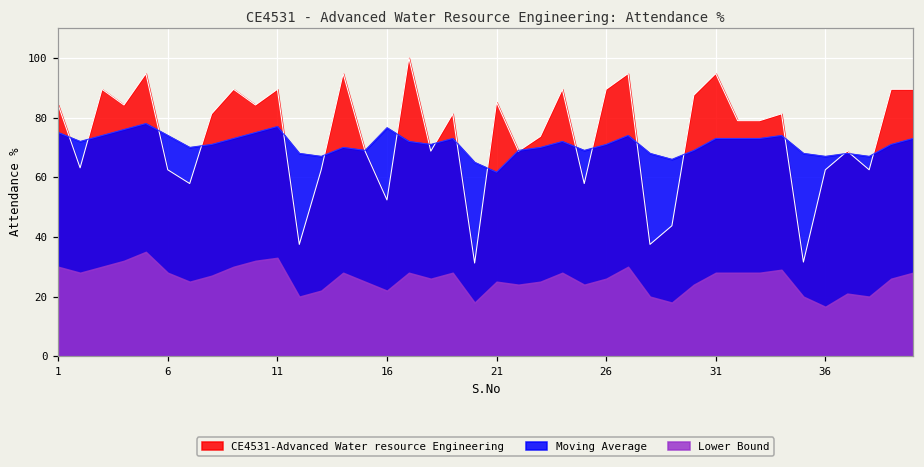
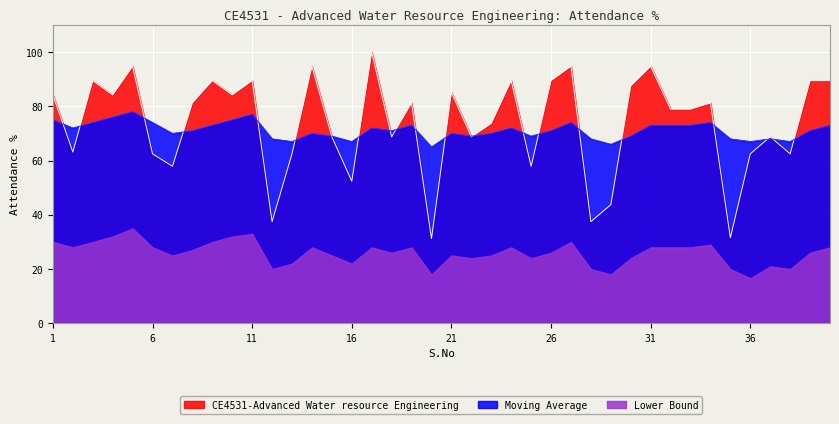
  {
    "CE4531-Advanced Water resource Engineering": {
      "1": 84,
      "6": 63,
      "11": 89,
      "16": 52,
      "21": 85,
      "26": 89,
      "31": 95,
      "36": 63
    },
    "Moving Average": {
      "1": 75,
      "6": 74,
      "11": 77,
-     "16": 77,
-     "21": 62,
+     "16": 67,
+     "21": 70,
      "26": 71,
      "31": 73,
      "36": 67
    },
    "Lower Bound": {
      "1": 30,
      "6": 28,
      "11": 33,
      "16": 22,
      "21": 25,
      "26": 26,
      "31": 28,
      "36": 17
    }
  }
